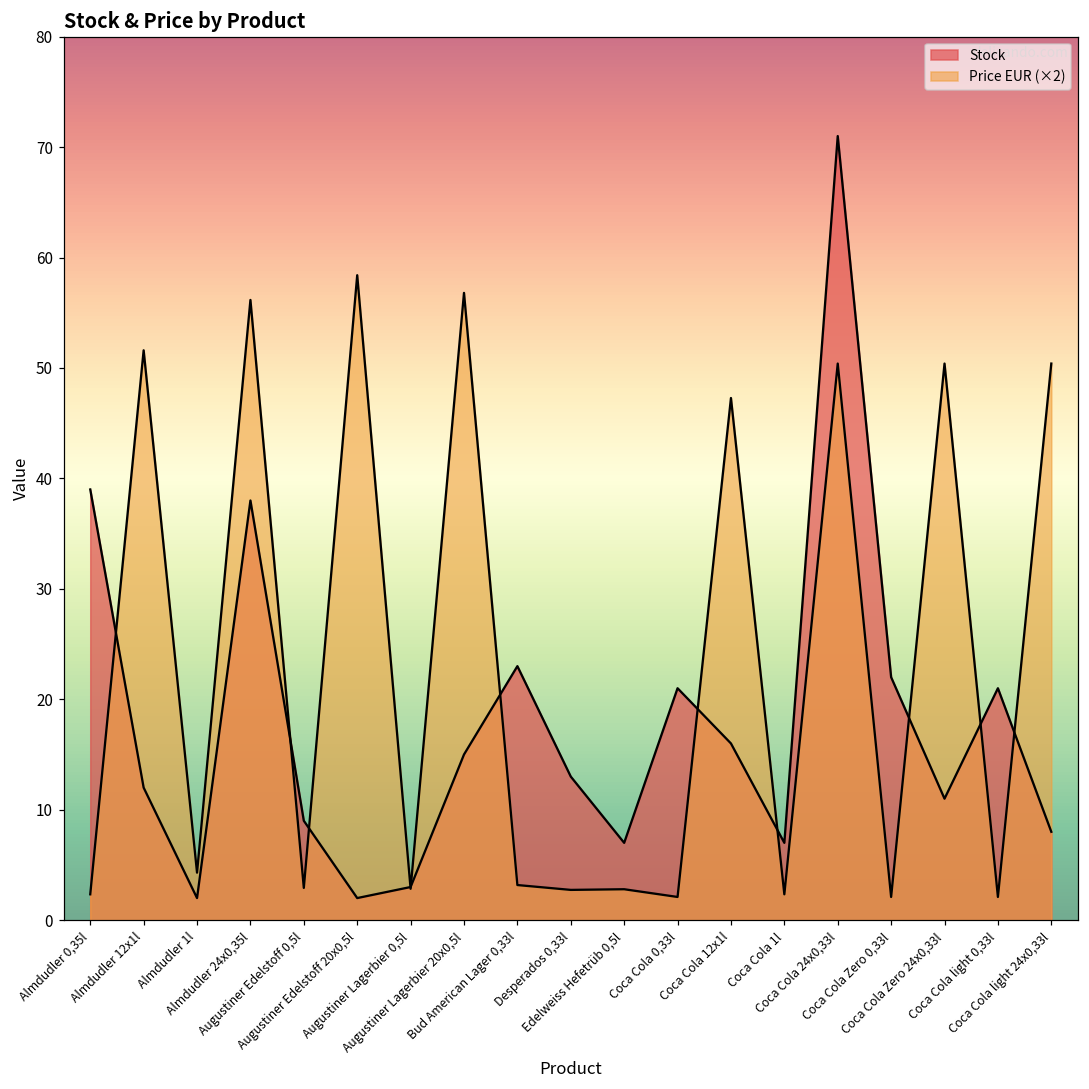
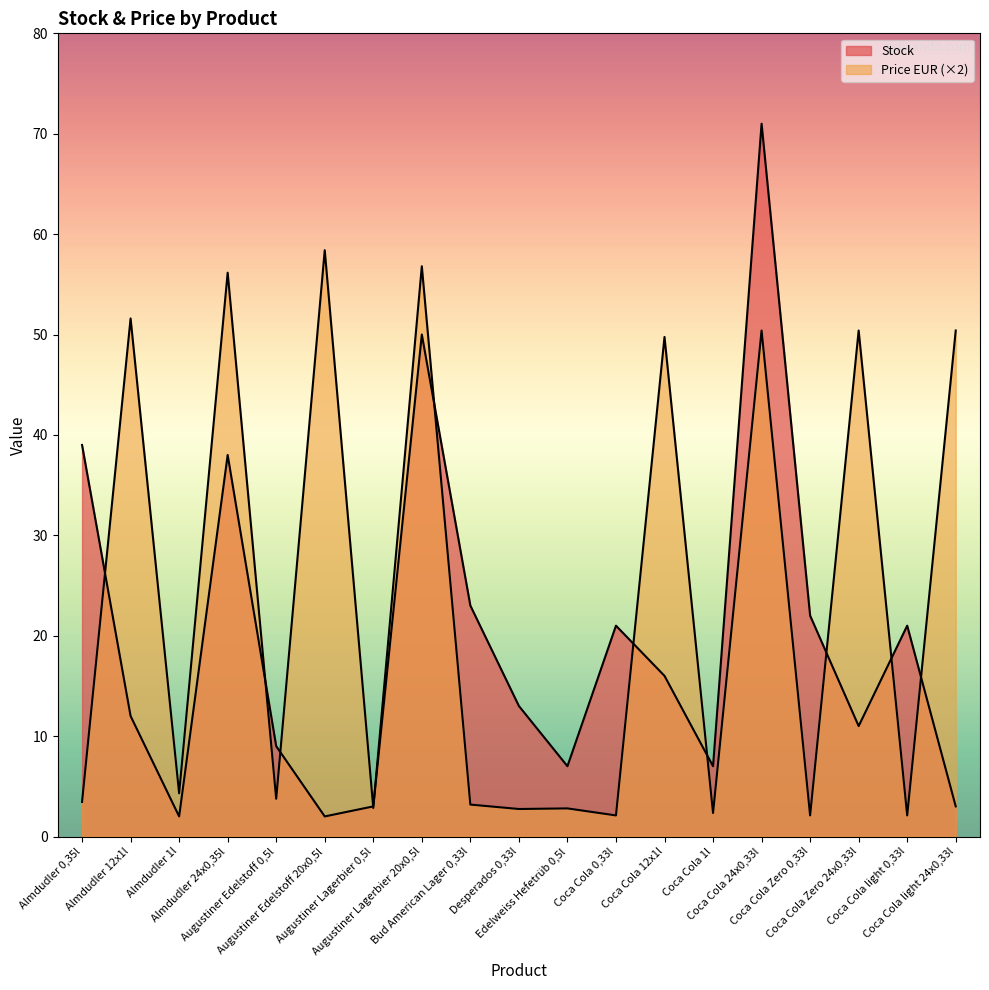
  {
    "Stock": {
      "Almdudler 0,35l": 39,
      "Almdudler 12x1l": 12,
      "Almdudler 1l": 2,
      "Almdudler 24x0,35l": 38,
      "Augustiner Edelstoff 0,5l": 9,
      "Augustiner Edelstoff 20x0,5l": 2,
-     "Augustiner Lagerbier 20x0,5l": 15,
+     "Augustiner Lagerbier 20x0,5l": 50,
      "Bud American Lager 0,33l": 23,
      "Desperados 0,33l": 13,
      "Edelweiss Hefetrüb 0,5l": 7,
      "Coca Cola 0,33l": 21,
      "Coca Cola 12x1l": 16,
      "Coca Cola 1l": 7,
      "Coca Cola 24x0,33l": 71,
      "Coca Cola Zero 0,33l": 22,
      "Coca Cola Zero 24x0,33l": 11,
      "Coca Cola light 0,33l": 21,
-     "Coca Cola light 24x0,33l": 8
+     "Coca Cola light 24x0,33l": 3
    },
    "Price EUR (×2)": {
-     "Almdudler 0,35l": 2.3,
+     "Almdudler 0,35l": 3.4,
      "Almdudler 12x1l": 51.6,
      "Almdudler 1l": 4.3,
      "Almdudler 24x0,35l": 56.2,
-     "Augustiner Edelstoff 0,5l": 2.9,
+     "Augustiner Edelstoff 0,5l": 3.8,
      "Augustiner Edelstoff 20x0,5l": 58.4,
      "Augustiner Lagerbier 20x0,5l": 56.8,
      "Bud American Lager 0,33l": 3.2,
      "Desperados 0,33l": 2.7,
      "Edelweiss Hefetrüb 0,5l": 2.8,
      "Coca Cola 0,33l": 2.1,
-     "Coca Cola 12x1l": 47.3,
+     "Coca Cola 12x1l": 49.8,
      "Coca Cola 1l": 2.3,
      "Coca Cola 24x0,33l": 50.4,
      "Coca Cola Zero 0,33l": 2.1,
      "Coca Cola Zero 24x0,33l": 50.4,
      "Coca Cola light 0,33l": 2.1,
      "Coca Cola light 24x0,33l": 50.4
    }
  }
